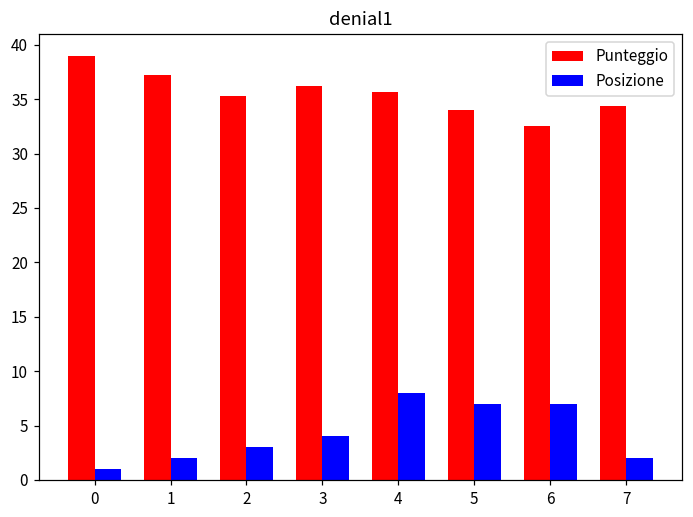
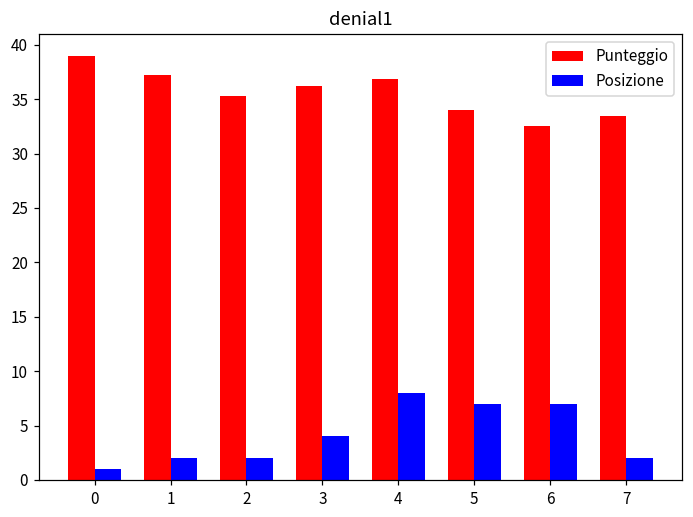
  {
    "Punteggio": {
      "0": 39,
      "1": 37,
      "2": 35,
      "3": 36,
-     "4": 36,
+     "4": 37,
      "5": 34,
      "6": 33,
-     "7": 34.4
+     "7": 33.5
    },
    "Posizione": {
      "0": 1,
      "1": 2,
-     "2": 3,
+     "2": 2,
      "3": 4,
      "4": 8,
      "5": 7,
      "6": 7,
      "7": 2
    }
  }
